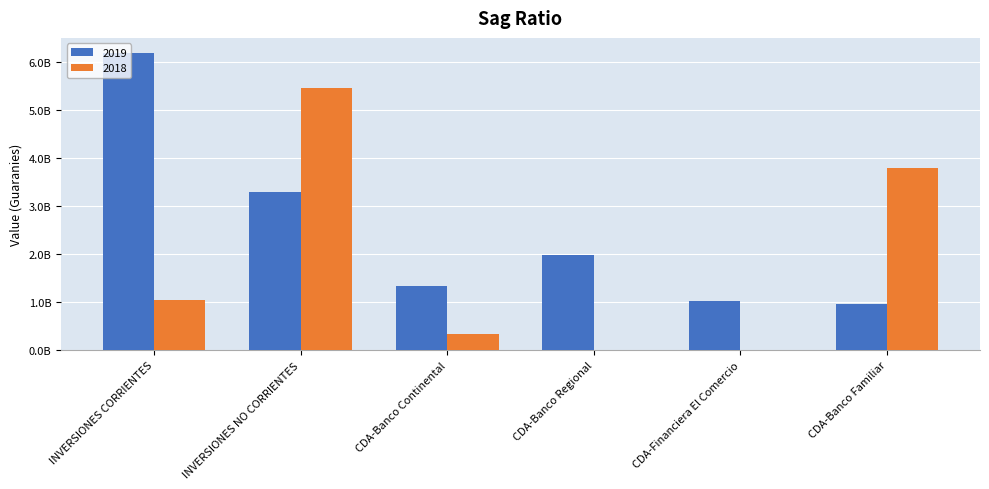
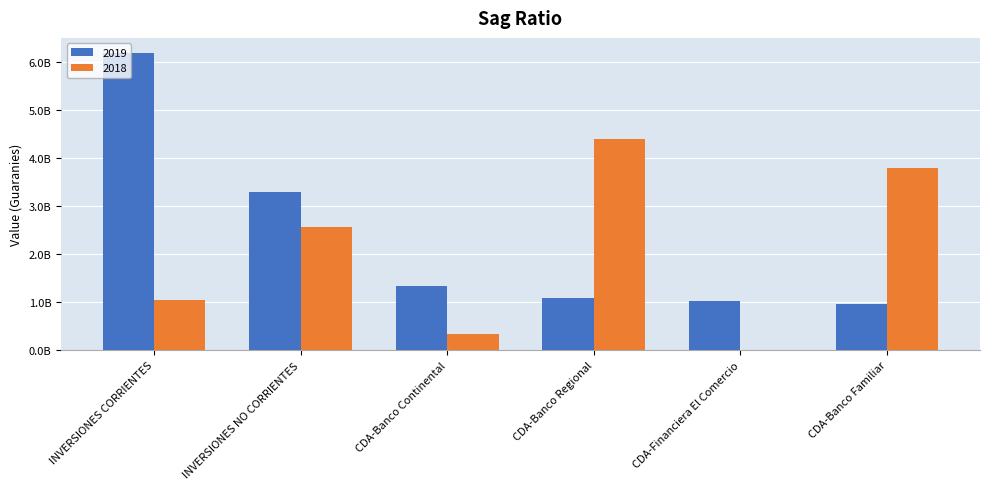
  {
    "2019": {
      "INVERSIONES NO CORRIENTES": 3300000000,
      "CDA-Banco Continental": 1300000000,
-     "CDA-Banco Regional": 2000000000,
+     "CDA-Banco Regional": 1100000000,
      "CDA-Financiera El Comercio": 1000000000,
      "CDA-Banco Familiar": 1000000000
    },
    "2018": {
      "INVERSIONES CORRIENTES": 1000000000,
-     "INVERSIONES NO CORRIENTES": 5500000000,
+     "INVERSIONES NO CORRIENTES": 2600000000,
      "CDA-Banco Continental": 300000000,
-     "CDA-Banco Regional": 0,
+     "CDA-Banco Regional": 4400000000,
      "CDA-Financiera El Comercio": 0,
      "CDA-Banco Familiar": 3800000000
    }
  }
